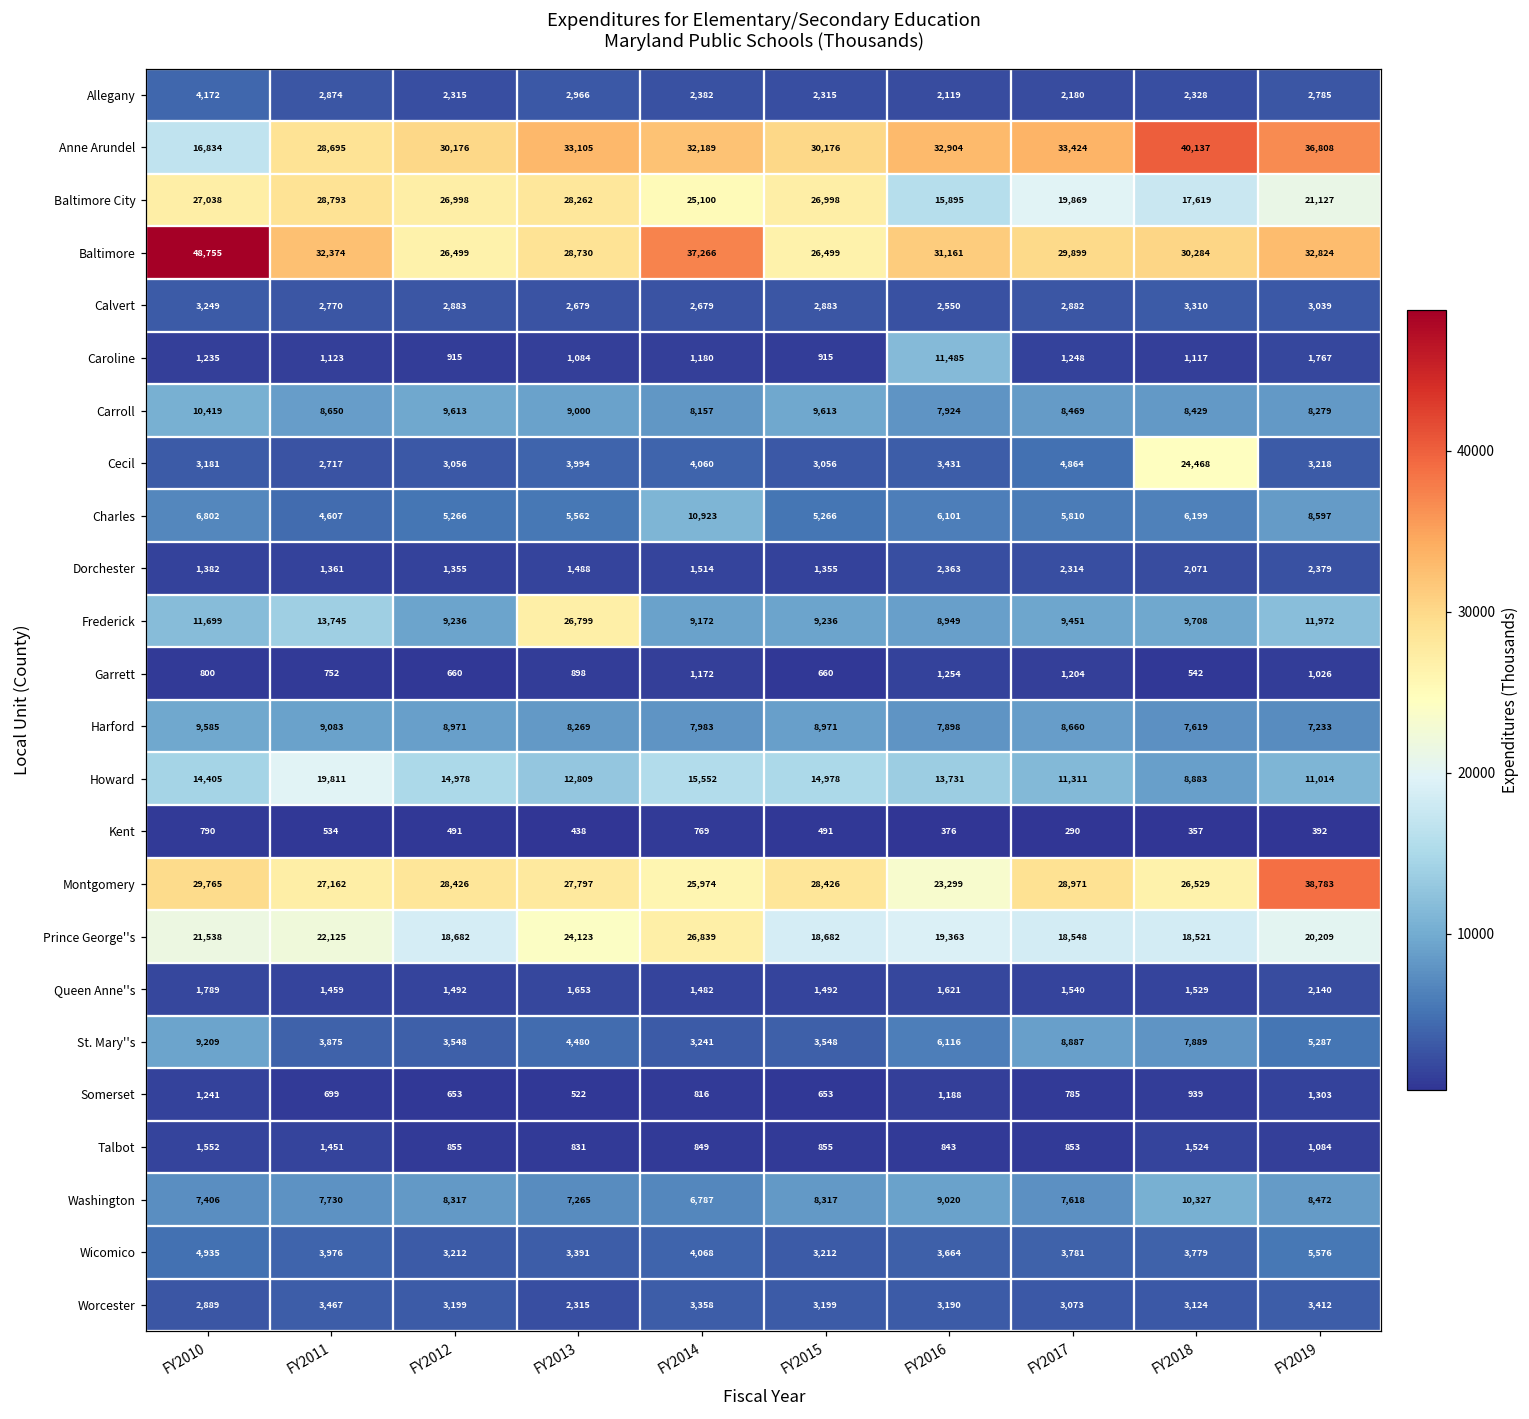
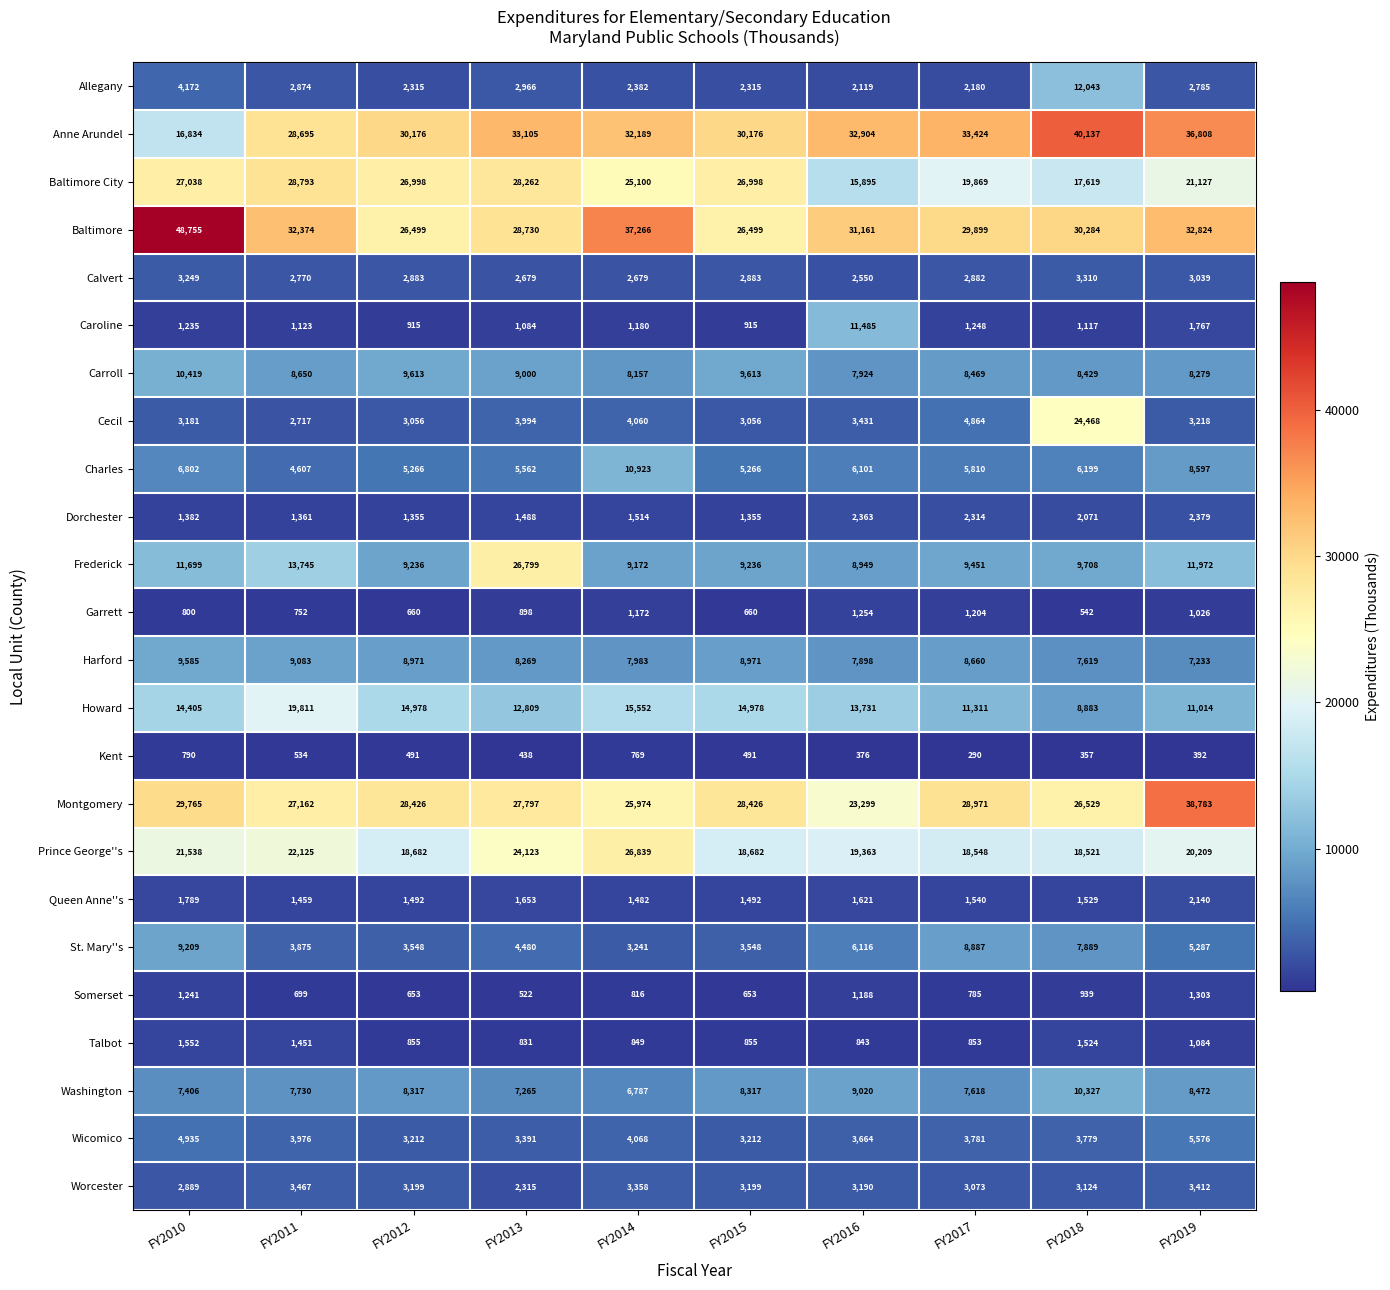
  {
    "Allegany": {
      "FY2010": "4,172",
      "FY2011": "2,874",
      "FY2012": "2,315",
      "FY2013": "2,966",
      "FY2014": "2,382",
      "FY2015": "2,315",
      "FY2016": "2,119",
      "FY2017": "2,180",
-     "FY2018": "2,328",
+     "FY2018": "12,043",
      "FY2019": "2,785"
    }
  }
